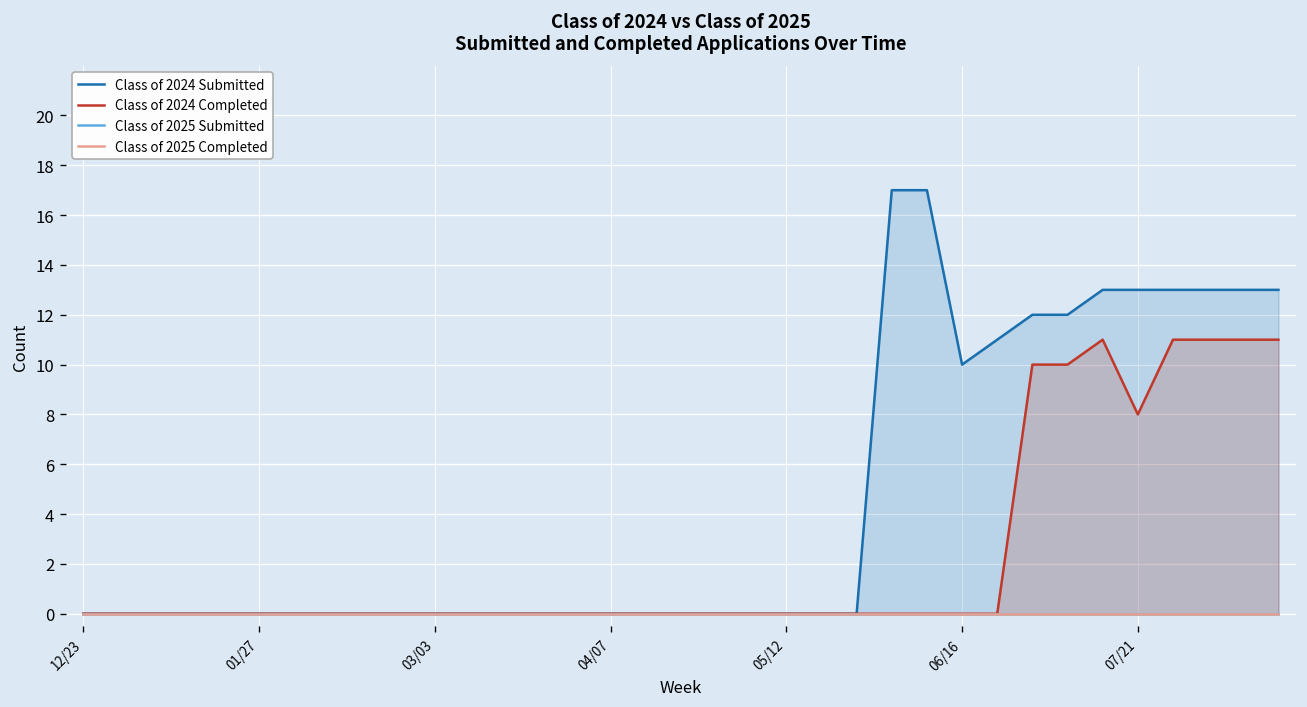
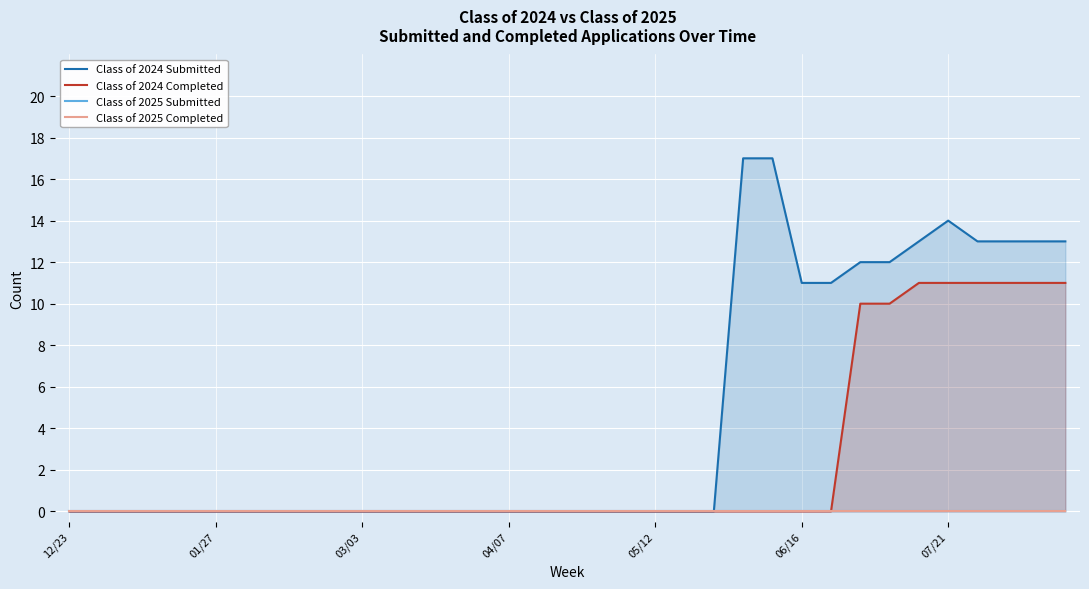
  {
    "Class of 2024 Submitted": {
-     "06/16": 10,
-     "07/21": 13
+     "06/16": 11,
+     "07/21": 14
    },
    "Class of 2024 Completed": {
-     "07/21": 8
+     "07/21": 11
    },
    "Class of 2025 Completed": {
      "07/21": 0
    }
  }
